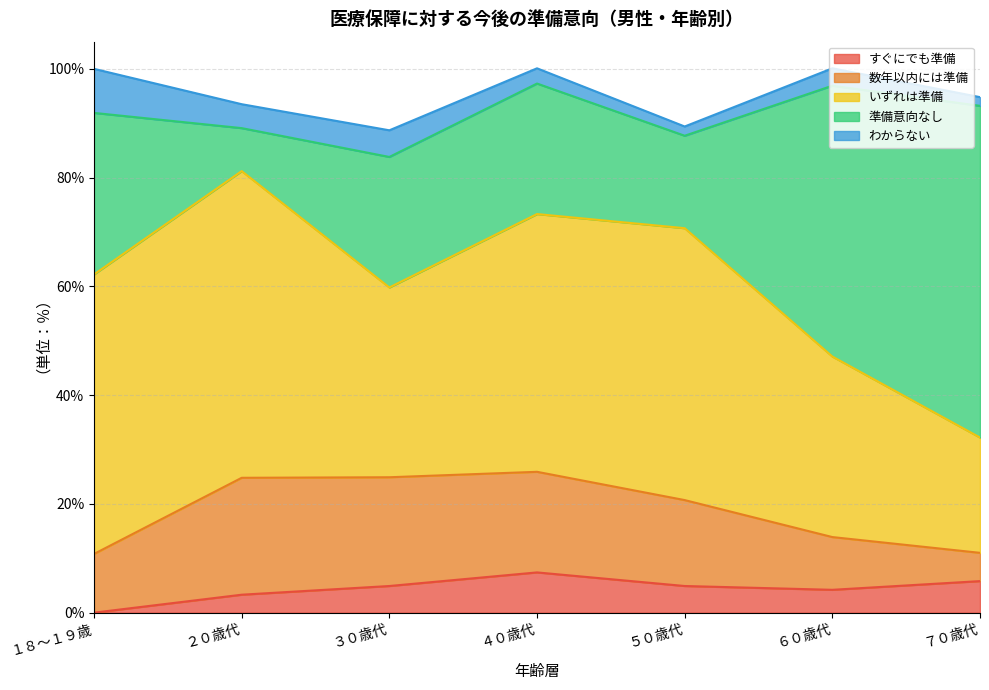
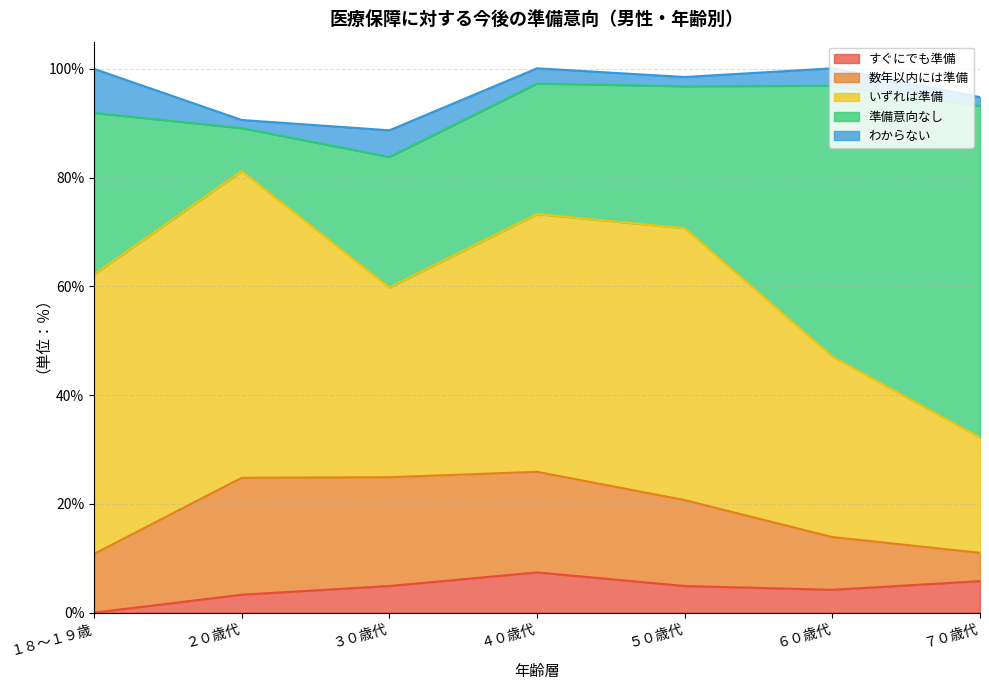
  {
    "いずれは準備": {
      "１８～１９歳": "51%",
      "２０歳代": "56%",
      "３０歳代": "35%",
      "４０歳代": "47%",
      "５０歳代": "50%",
      "６０歳代": "33%",
      "７０歳代": "21%"
    },
    "準備意向なし": {
      "１８～１９歳": "30%",
      "２０歳代": "8%",
      "３０歳代": "24%",
      "４０歳代": "24%",
-     "５０歳代": "17%",
+     "５０歳代": "26%",
      "７０歳代": "61%"
    },
    "わからない": {
      "１８～１９歳": "8%",
-     "２０歳代": "4%",
+     "２０歳代": "2%",
      "３０歳代": "5%",
      "４０歳代": "3%",
      "５０歳代": "2%",
      "７０歳代": "2%"
    }
  }
